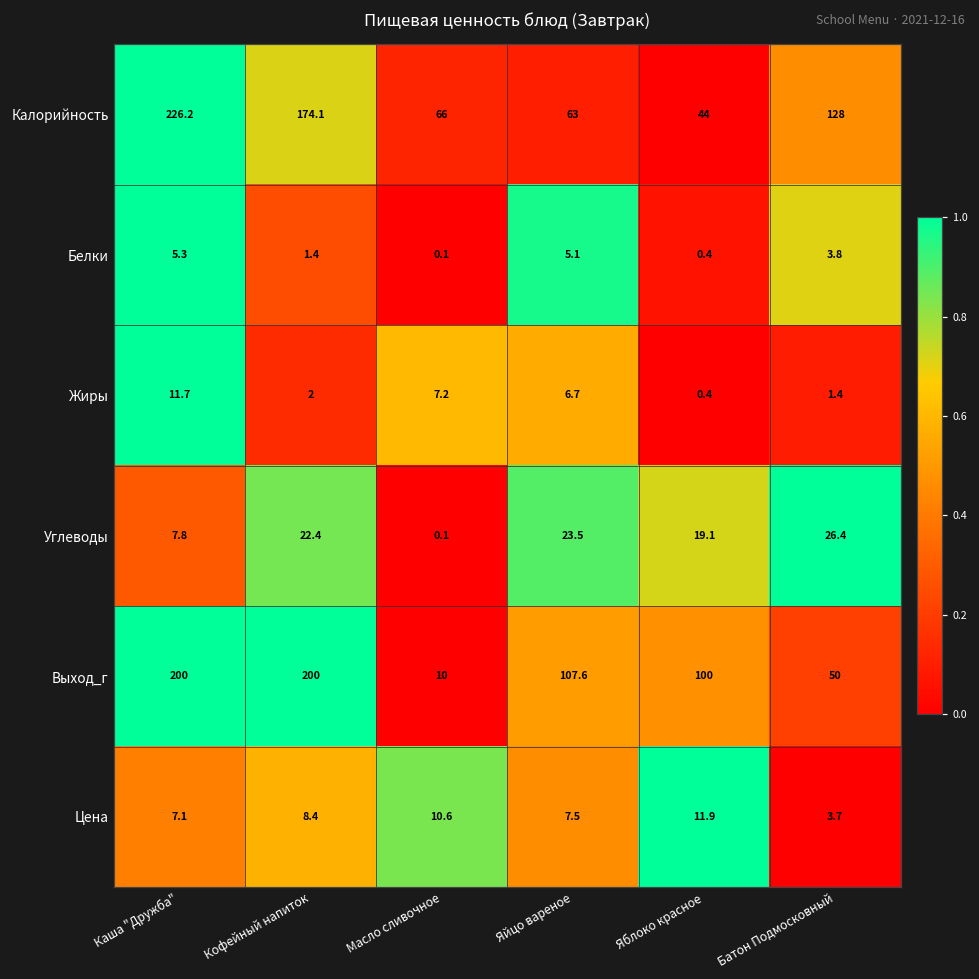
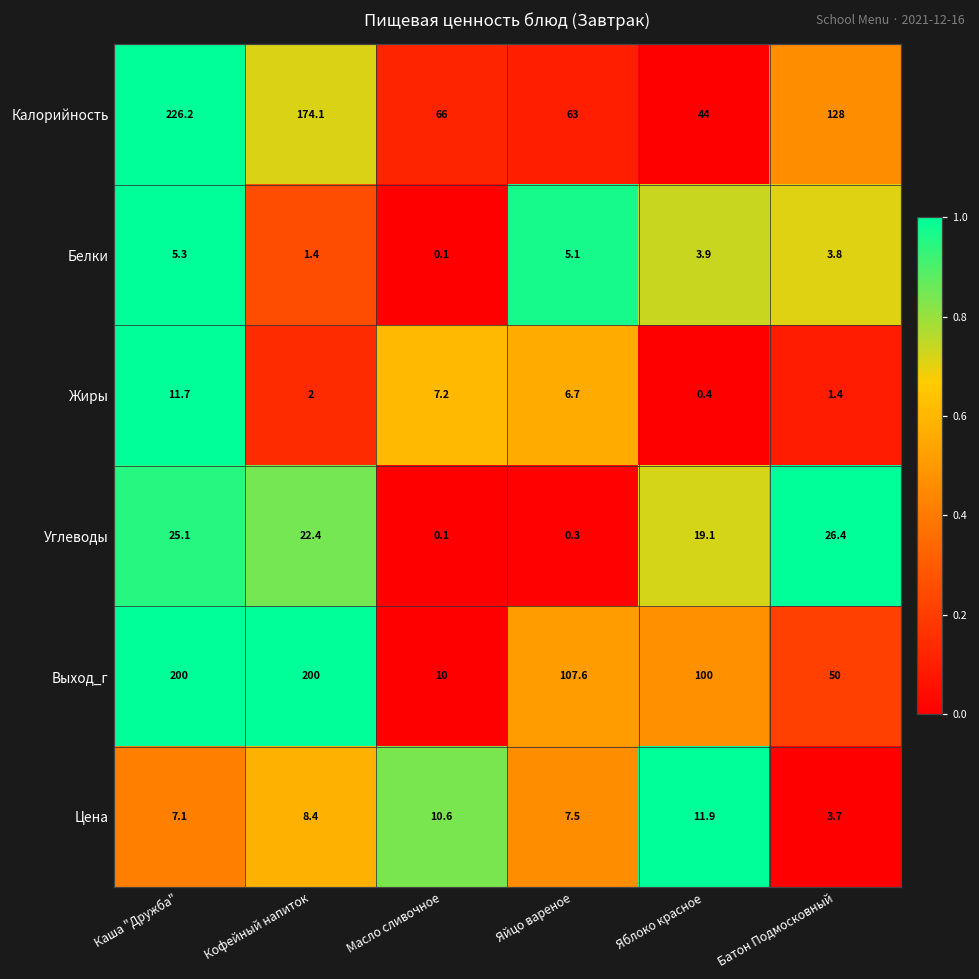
  {
    "Калорийность": {
      "Каша \"Дружба\"": 226.2,
      "Кофейный напиток": 174.1,
      "Масло сливочное": 66,
      "Яйцо вареное": 63,
      "Яблоко красное": 44,
      "Батон Подмосковный": 128
    },
    "Белки": {
      "Каша \"Дружба\"": 5.3,
      "Кофейный напиток": 1.4,
      "Масло сливочное": 0.1,
      "Яйцо вареное": 5.1,
-     "Яблоко красное": 0.4,
+     "Яблоко красное": 3.9,
      "Батон Подмосковный": 3.8
    },
    "Жиры": {
      "Каша \"Дружба\"": 11.7,
      "Кофейный напиток": 2,
      "Масло сливочное": 7.2,
      "Яйцо вареное": 6.7,
      "Яблоко красное": 0.4,
      "Батон Подмосковный": 1.4
    },
    "Углеводы": {
-     "Каша \"Дружба\"": 7.8,
+     "Каша \"Дружба\"": 25.1,
      "Кофейный напиток": 22.4,
      "Масло сливочное": 0.1,
-     "Яйцо вареное": 23.5,
+     "Яйцо вареное": 0.3,
      "Яблоко красное": 19.1,
      "Батон Подмосковный": 26.4
    },
    "Выход_г": {
      "Каша \"Дружба\"": 200,
      "Кофейный напиток": 200,
      "Масло сливочное": 10,
      "Яйцо вареное": 107.6,
      "Яблоко красное": 100,
      "Батон Подмосковный": 50
    },
    "Цена": {
      "Каша \"Дружба\"": 7.1,
      "Кофейный напиток": 8.4,
      "Масло сливочное": 10.6,
      "Яйцо вареное": 7.5,
      "Яблоко красное": 11.9,
      "Батон Подмосковный": 3.7
    }
  }
